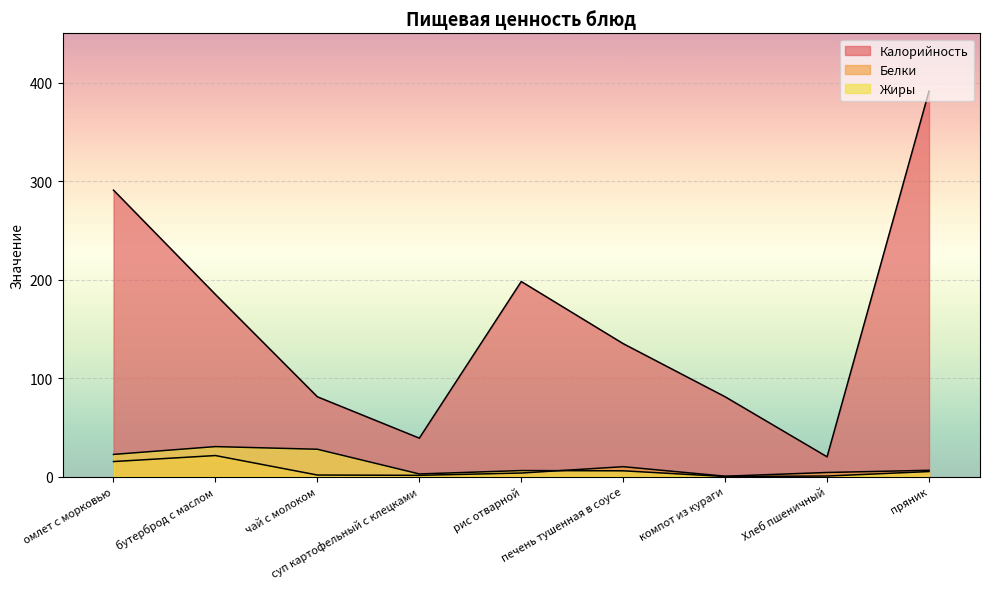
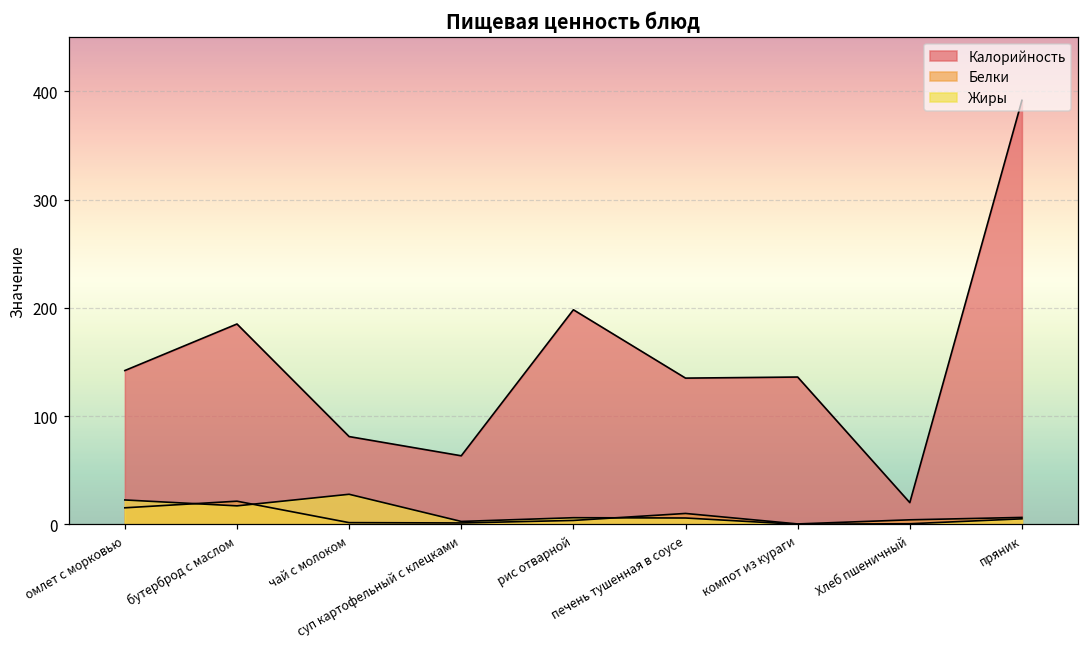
  {
    "Калорийность": {
-     "омлет с морковью": 290,
+     "омлет с морковью": 140,
      "бутерброд с маслом": 190,
      "чай с молоком": 80,
-     "суп картофельный с клецками": 40,
+     "суп картофельный с клецками": 60,
      "рис отварной": 200,
      "печень тушенная в соусе": 140,
-     "компот из кураги": 80,
+     "компот из кураги": 140,
      "Хлеб пшеничный": 20
    },
    "Белки": {
      "омлет с морковью": 20,
      "бутерброд с маслом": 20,
      "чай с молоком": 0,
      "печень тушенная в соусе": 10,
      "Хлеб пшеничный": 0
    },
    "Жиры": {
      "омлет с морковью": 20,
-     "бутерброд с маслом": 30,
+     "бутерброд с маслом": 20,
      "чай с молоком": 30,
      "печень тушенная в соусе": 10,
      "Хлеб пшеничный": 0
    }
  }
